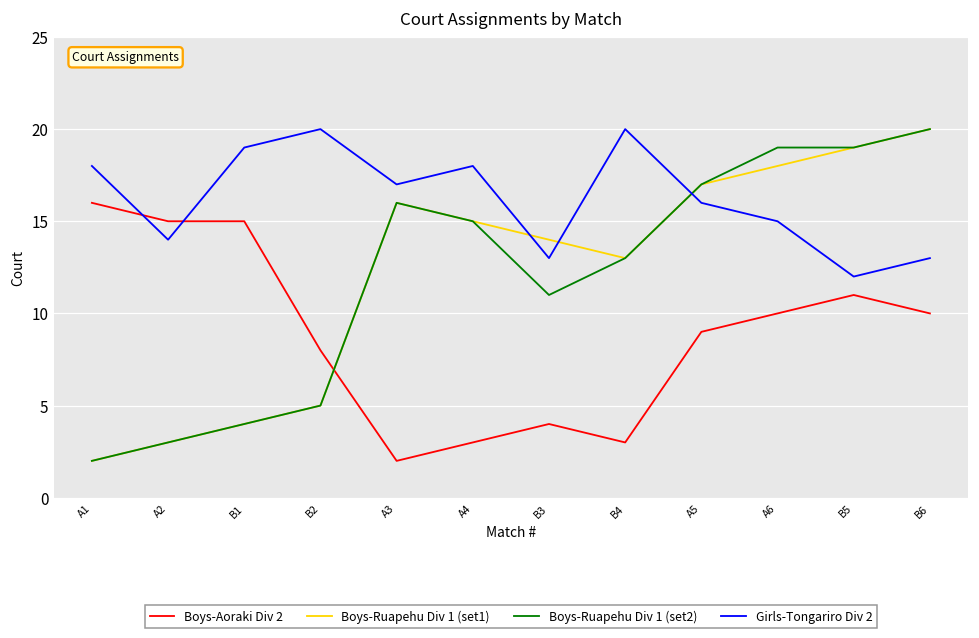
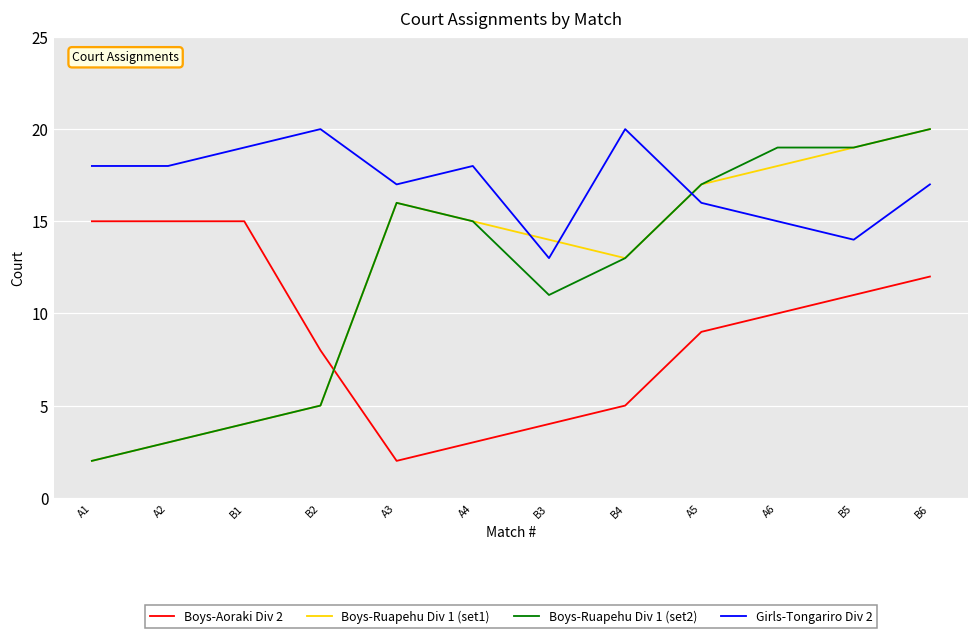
  {
    "Boys-Aoraki Div 2": {
-     "A1": 16,
+     "A1": 15,
      "A2": 15,
      "B1": 15,
      "B2": 8,
      "A3": 2,
      "A4": 3,
      "B3": 4,
-     "B4": 3,
+     "B4": 5,
      "A5": 9,
      "A6": 10,
      "B5": 11,
-     "B6": 10
+     "B6": 12
    },
    "Boys-Ruapehu Div 1 (set1)": {
      "B3": 14,
      "A6": 18
    },
    "Boys-Ruapehu Div 1 (set2)": {
      "B3": 11,
      "A6": 19
    },
    "Girls-Tongariro Div 2": {
      "A1": 18,
-     "A2": 14,
+     "A2": 18,
      "B1": 19,
      "B2": 20,
      "A3": 17,
      "A4": 18,
      "B3": 13,
      "B4": 20,
      "A5": 16,
      "A6": 15,
-     "B5": 12,
-     "B6": 13
+     "B5": 14,
+     "B6": 17
    }
  }
